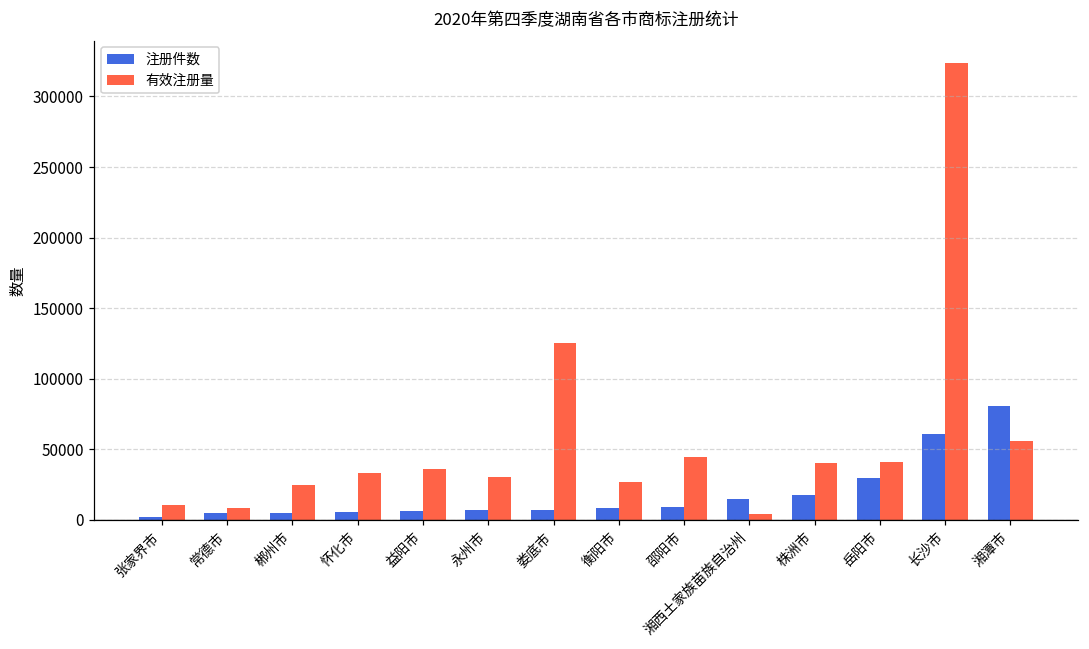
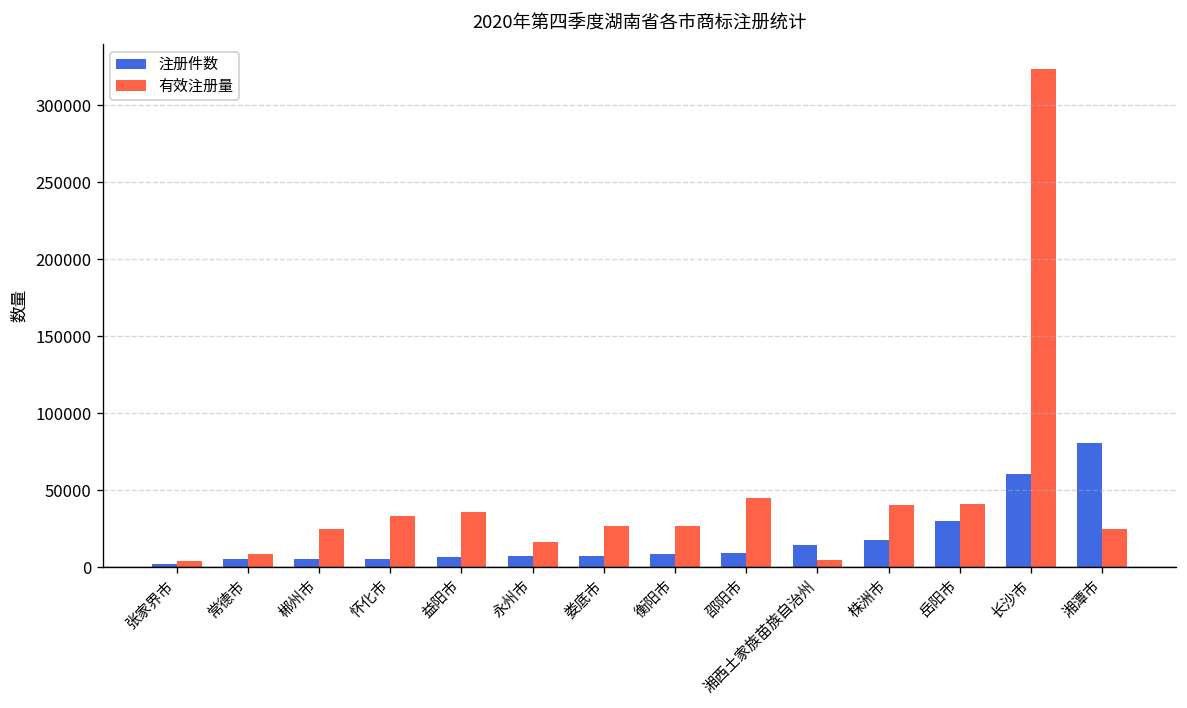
  {
    "注册件数": {
      "张家界市": 2000,
      "常德市": 5000,
      "郴州市": 5000,
      "怀化市": 5000,
      "益阳市": 7000,
      "永州市": 7000,
      "娄底市": 7000,
      "衡阳市": 9000,
      "邵阳市": 9000,
      "湘西土家族苗族自治州": 15000,
      "株洲市": 18000,
      "岳阳市": 30000,
      "长沙市": 61000,
      "湘潭市": 81000
    },
    "有效注册量": {
-     "张家界市": 11000,
+     "张家界市": 4000,
      "常德市": 9000,
      "郴州市": 25000,
      "怀化市": 34000,
      "益阳市": 36000,
-     "永州市": 30000,
-     "娄底市": 125000,
+     "永州市": 17000,
+     "娄底市": 27000,
      "衡阳市": 27000,
      "邵阳市": 45000,
      "湘西土家族苗族自治州": 4000,
      "株洲市": 41000,
      "岳阳市": 41000,
      "长沙市": 323000,
-     "湘潭市": 56000
+     "湘潭市": 25000
    }
  }
